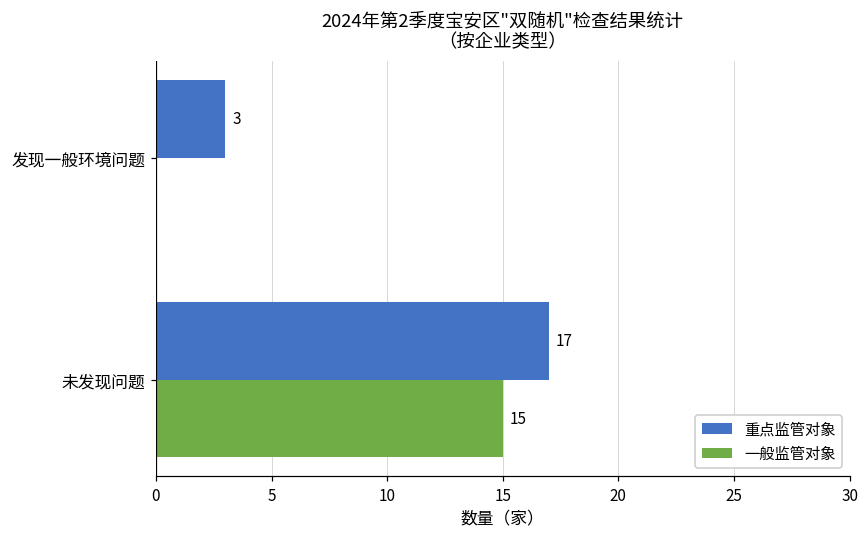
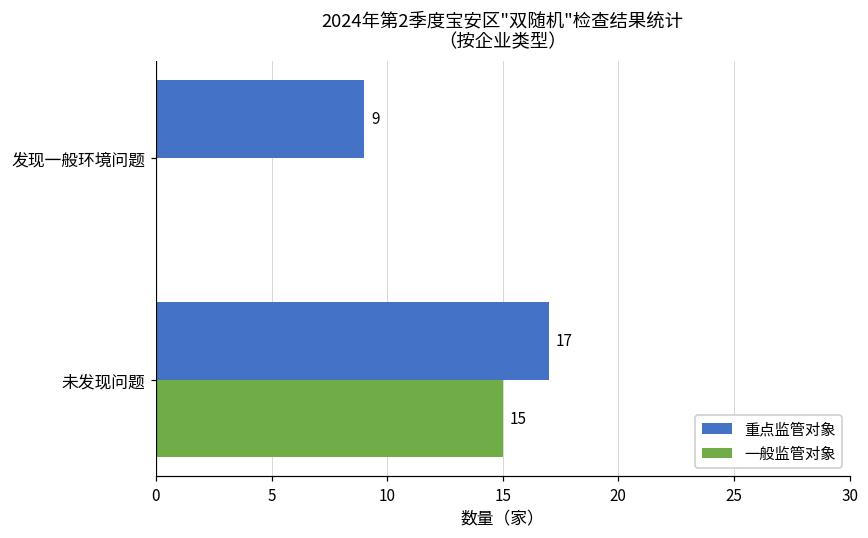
  {
    "重点监管对象": {
-     "发现一般环境问题": 3,
+     "发现一般环境问题": 9,
      "未发现问题": 17
    },
    "一般监管对象": {
      "未发现问题": 15
    }
  }
